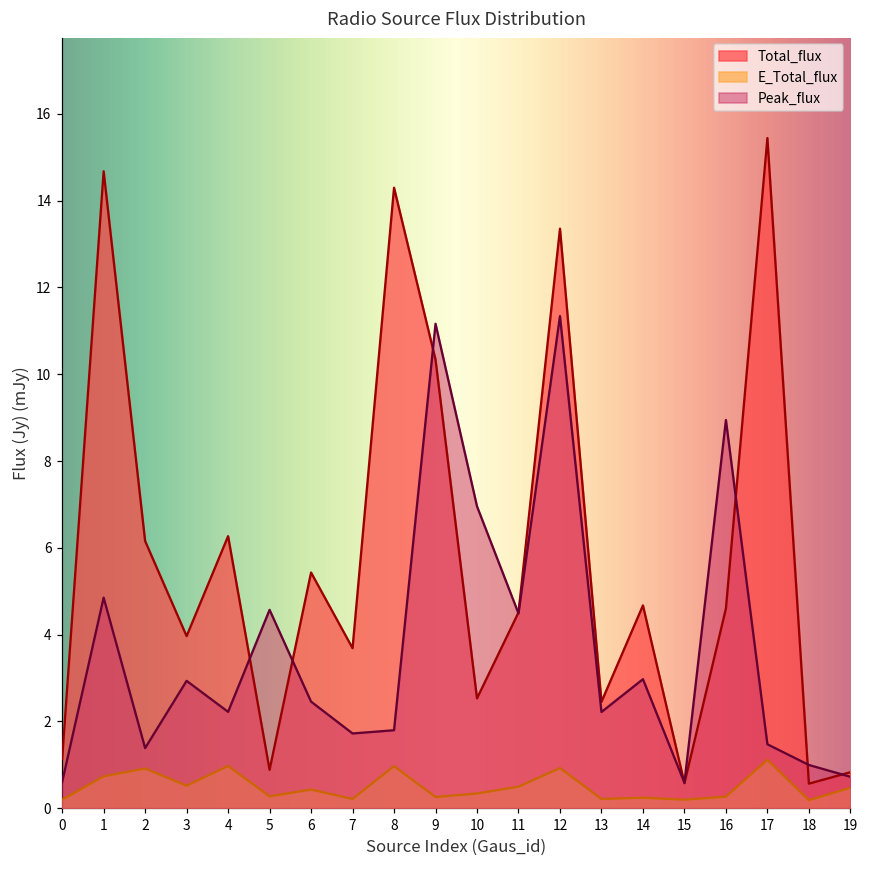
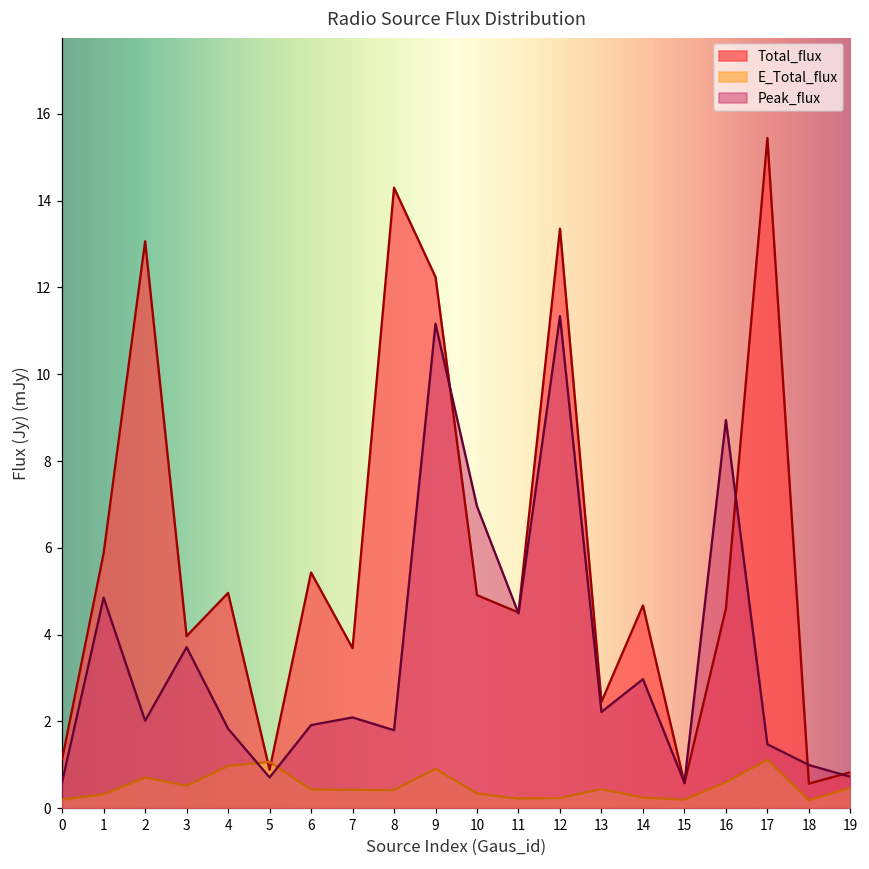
  {
    "Total_flux": {
      "0": 1.1,
-     "1": 14.7,
-     "2": 6.2,
+     "1": 5.9,
+     "2": 13.1,
      "3": 4.0,
-     "4": 6.3,
+     "4": 5.0,
      "5": 0.9,
      "6": 5.4,
      "7": 3.7,
      "8": 14.3,
-     "9": 10.3,
-     "10": 2.5,
+     "9": 12.2,
+     "10": 4.9,
      "12": 13.4,
      "13": 2.5,
      "14": 4.7,
      "16": 4.6,
      "17": 15.4,
      "18": 0.6,
      "19": 0.8
    },
    "E_Total_flux": {
      "0": 0.2,
-     "1": 0.7,
-     "2": 0.9,
+     "1": 0.3,
+     "2": 0.7,
      "3": 0.5,
      "4": 1.0,
-     "5": 0.3,
+     "5": 1.1,
      "6": 0.4,
-     "7": 0.2,
-     "8": 1.0,
-     "9": 0.3,
+     "7": 0.4,
+     "8": 0.4,
+     "9": 0.9,
      "10": 0.3,
-     "11": 0.5,
-     "12": 0.9,
-     "13": 0.2,
+     "11": 0.2,
+     "12": 0.2,
+     "13": 0.4,
      "14": 0.2,
      "15": 0.2,
-     "16": 0.3,
+     "16": 0.6,
      "17": 1.1,
      "18": 0.2,
      "19": 0.5
    },
    "Peak_flux": {
      "0": 0.6,
      "1": 4.9,
-     "2": 1.4,
-     "3": 2.9,
-     "4": 2.2,
-     "5": 4.6,
-     "6": 2.5,
-     "7": 1.7,
+     "2": 2.0,
+     "3": 3.7,
+     "4": 1.8,
+     "5": 0.7,
+     "6": 1.9,
+     "7": 2.1,
      "8": 1.8,
      "9": 11.2,
      "10": 7.0,
      "12": 11.3,
      "13": 2.2,
      "14": 3.0,
      "16": 8.9,
      "17": 1.5,
      "18": 1.0,
      "19": 0.7
    }
  }
